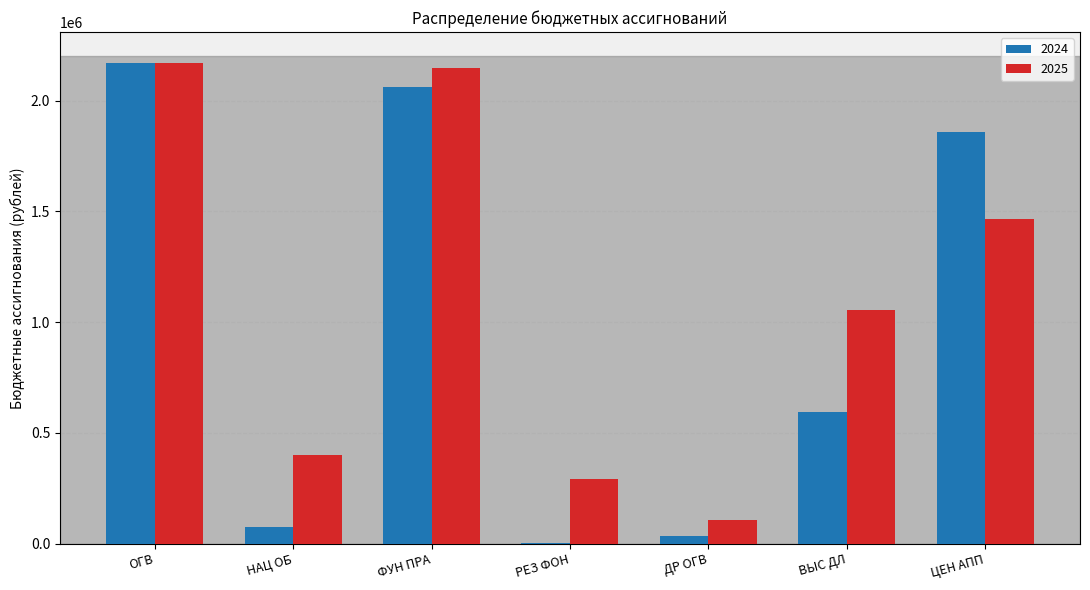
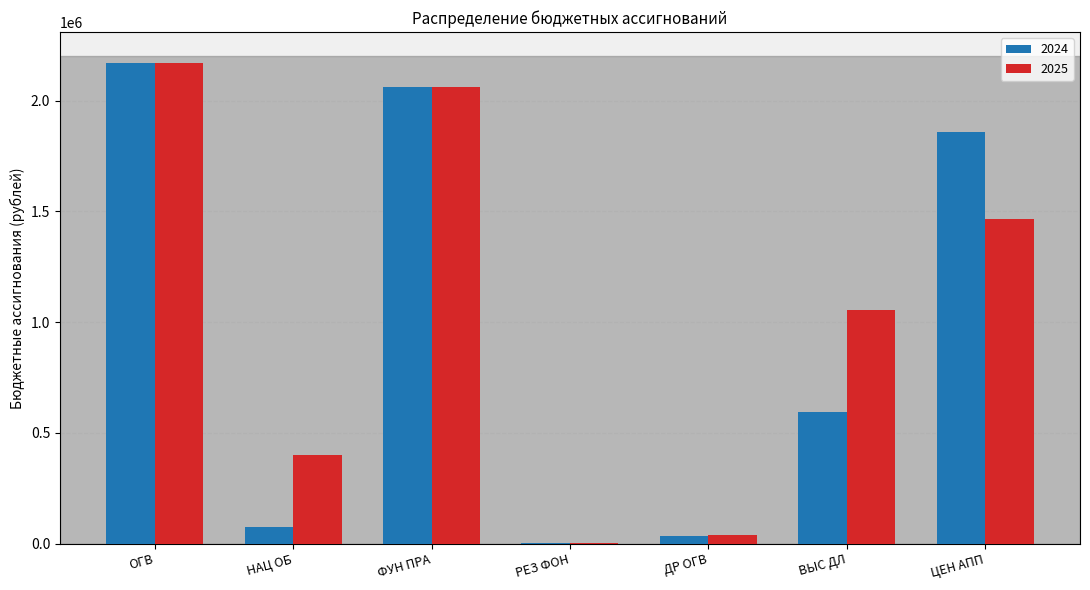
  {
    "2024": {
      "ОГВ": 2170000,
      "НАЦ ОБ": 80000,
      "ФУН ПРА": 2060000,
      "ДР ОГВ": 30000,
      "ВЫС ДЛ": 600000,
      "ЦЕН АПП": 1860000
    },
    "2025": {
      "ОГВ": 2170000,
      "НАЦ ОБ": 400000,
-     "ФУН ПРА": 2150000,
-     "РЕЗ ФОН": 290000,
-     "ДР ОГВ": 110000,
+     "ФУН ПРА": 2060000,
+     "РЕЗ ФОН": 0,
+     "ДР ОГВ": 40000,
      "ВЫС ДЛ": 1060000,
      "ЦЕН АПП": 1470000
    }
  }
